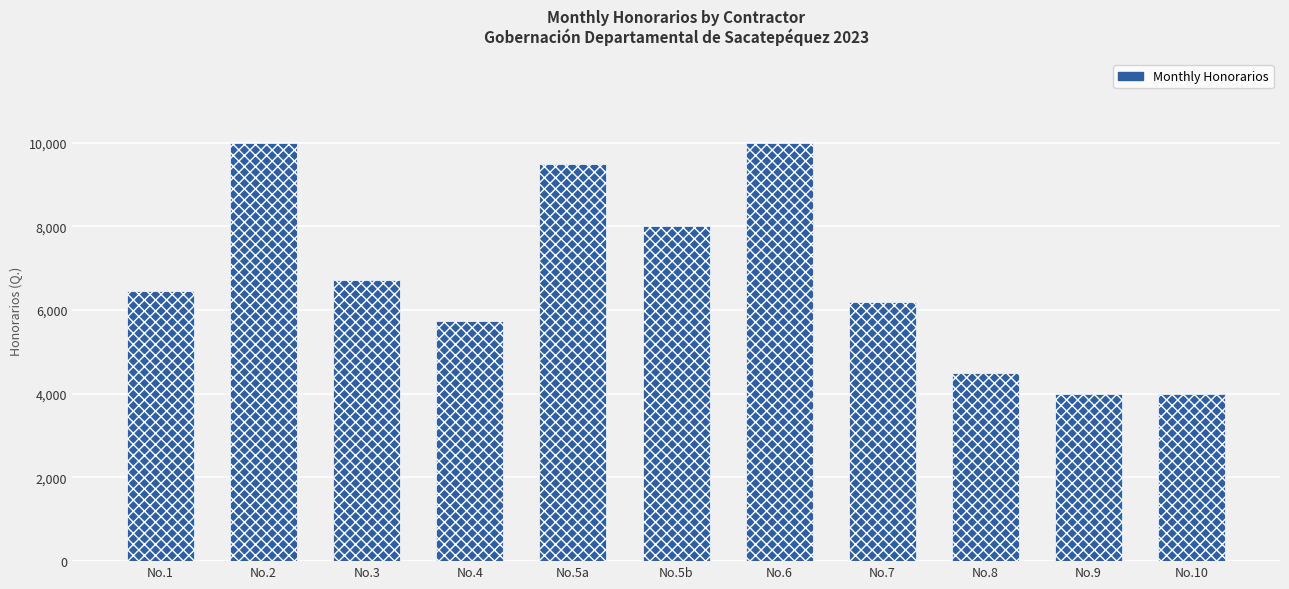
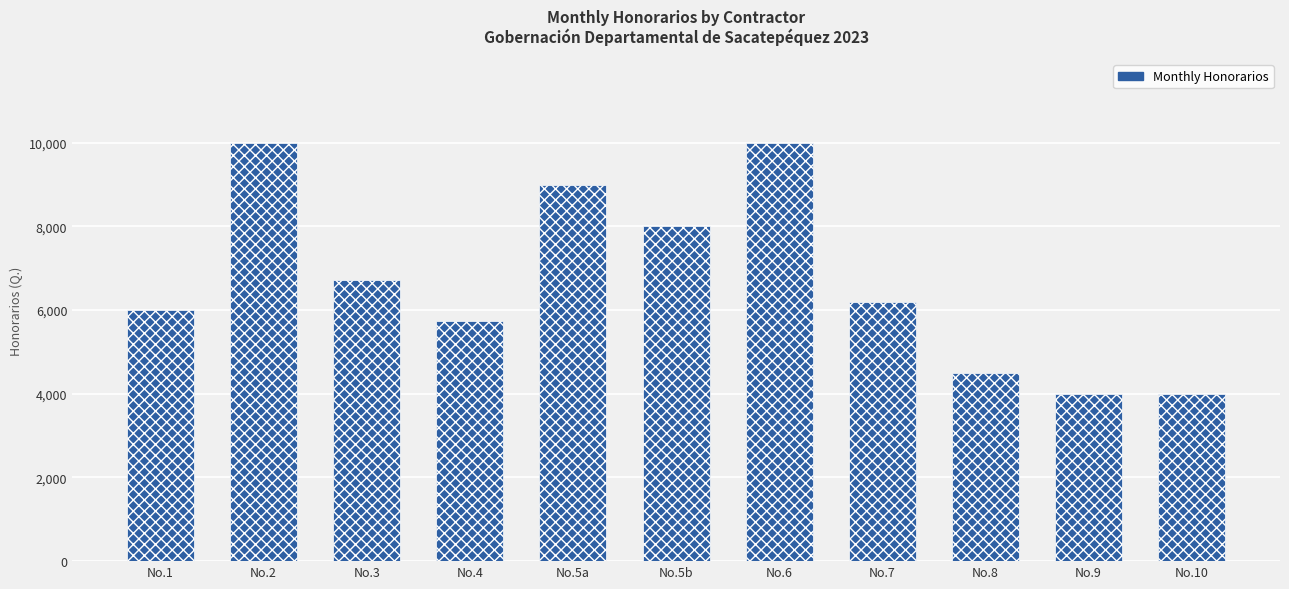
  {
-   "No.1": "6,400",
+   "No.1": "6,000",
    "No.2": "10,000",
    "No.3": "6,700",
    "No.4": "5,700",
-   "No.5a": "9,500",
+   "No.5a": "9,000",
    "No.5b": "8,000",
    "No.6": "10,000",
    "No.7": "6,200",
    "No.8": "4,500",
    "No.9": "4,000",
    "No.10": "4,000"
  }
